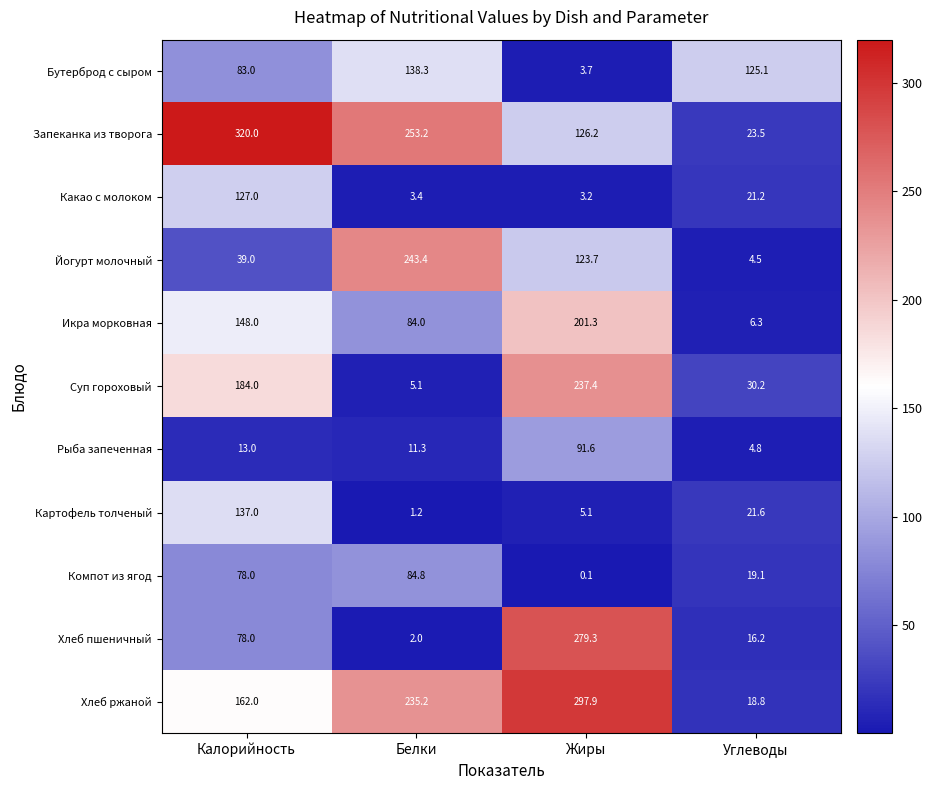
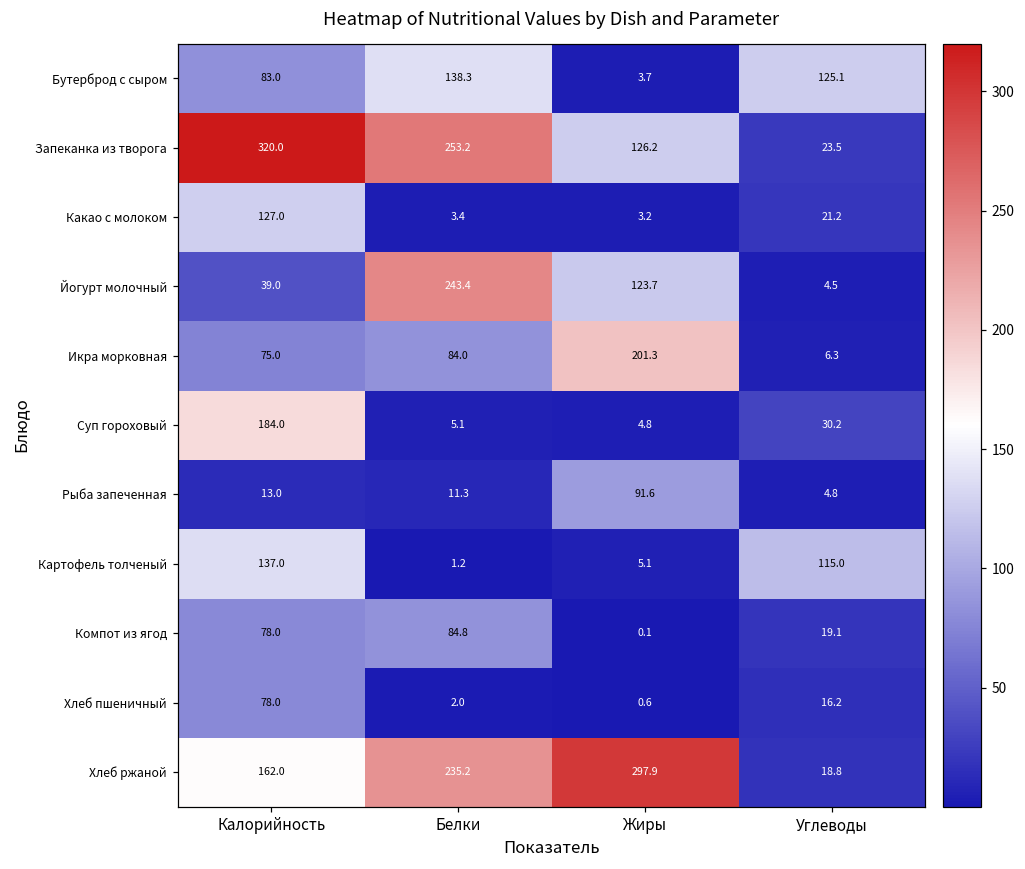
  {
    "Бутерброд с сыром": {
      "Калорийность": 83.0,
      "Белки": 138.3,
      "Жиры": 3.7,
      "Углеводы": 125.1
    },
    "Запеканка из творога": {
      "Калорийность": 320.0,
      "Белки": 253.2,
      "Жиры": 126.2,
      "Углеводы": 23.5
    },
    "Какао с молоком": {
      "Калорийность": 127.0,
      "Белки": 3.4,
      "Жиры": 3.2,
      "Углеводы": 21.2
    },
    "Йогурт молочный": {
      "Калорийность": 39.0,
      "Белки": 243.4,
      "Жиры": 123.7,
      "Углеводы": 4.5
    },
    "Икра морковная": {
-     "Калорийность": 148.0,
+     "Калорийность": 75.0,
      "Белки": 84.0,
      "Жиры": 201.3,
      "Углеводы": 6.3
    },
    "Суп гороховый": {
      "Калорийность": 184.0,
      "Белки": 5.1,
-     "Жиры": 237.4,
+     "Жиры": 4.8,
      "Углеводы": 30.2
    },
    "Рыба запеченная": {
      "Калорийность": 13.0,
      "Белки": 11.3,
      "Жиры": 91.6,
      "Углеводы": 4.8
    },
    "Картофель толченый": {
      "Калорийность": 137.0,
      "Белки": 1.2,
      "Жиры": 5.1,
-     "Углеводы": 21.6
+     "Углеводы": 115.0
    },
    "Компот из ягод": {
      "Калорийность": 78.0,
      "Белки": 84.8,
      "Жиры": 0.1,
      "Углеводы": 19.1
    },
    "Хлеб пшеничный": {
      "Калорийность": 78.0,
      "Белки": 2.0,
-     "Жиры": 279.3,
+     "Жиры": 0.6,
      "Углеводы": 16.2
    },
    "Хлеб ржаной": {
      "Калорийность": 162.0,
      "Белки": 235.2,
      "Жиры": 297.9,
      "Углеводы": 18.8
    }
  }
